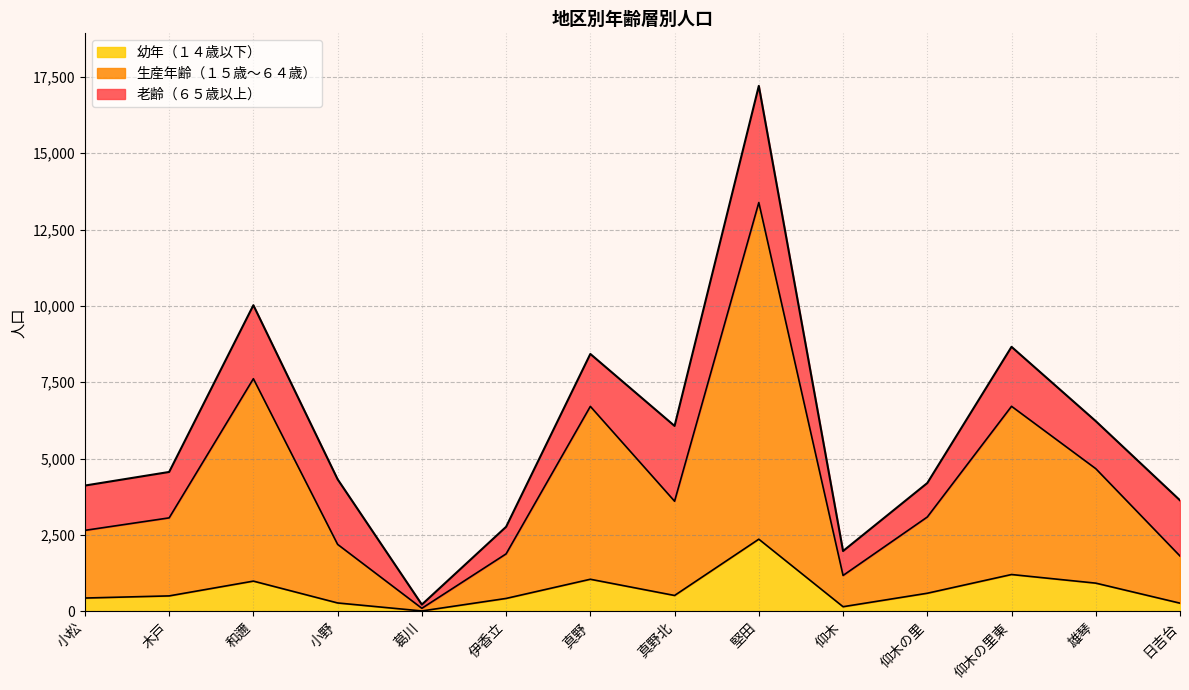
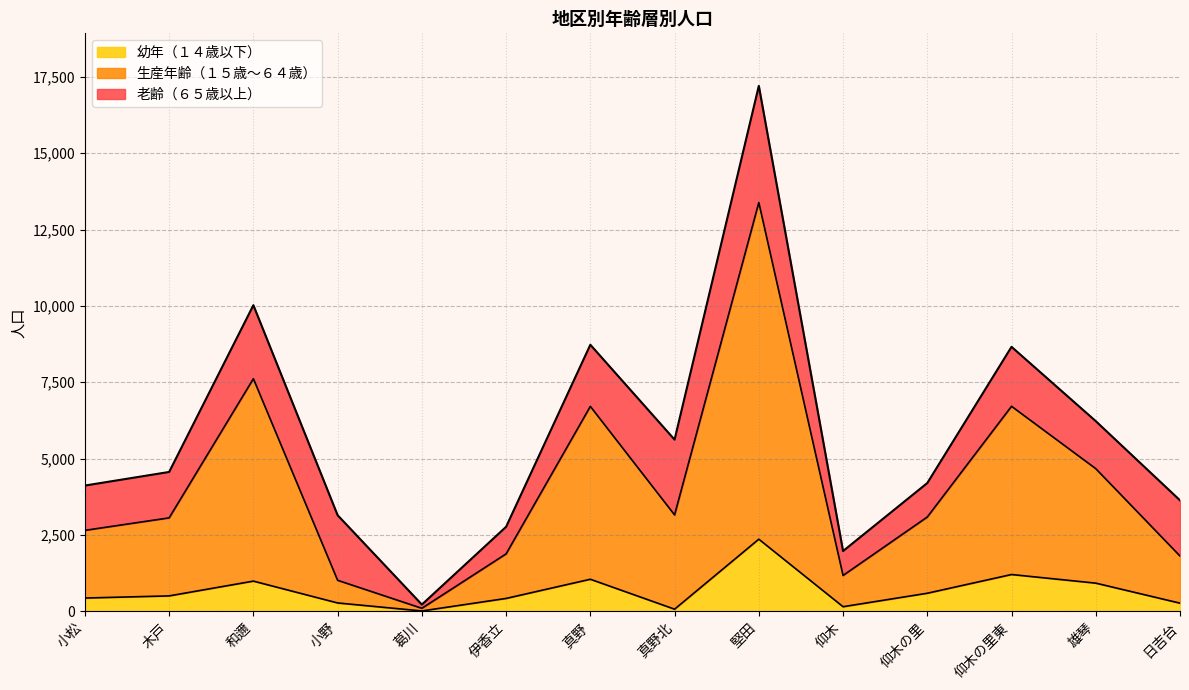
  {
    "幼年（１４歳以下）": {
      "小松": "400",
      "木戸": "500",
      "和邇": "1,000",
      "小野": "300",
      "葛川": "0",
      "伊香立": "400",
      "真野": "1,100",
-     "真野北": "500",
+     "真野北": "100",
      "堅田": "2,400",
      "仰木": "200",
      "仰木の里": "600",
      "仰木の里東": "1,200",
      "雄琴": "900",
      "日吉台": "300"
    },
    "生産年齢（１５歳～６４歳）": {
      "小松": "2,200",
      "木戸": "2,600",
      "和邇": "6,600",
-     "小野": "1,900",
+     "小野": "700",
      "葛川": "100",
      "伊香立": "1,500",
      "真野": "5,700",
      "真野北": "3,100",
      "堅田": "11,000",
      "仰木": "1,000",
      "仰木の里": "2,500",
      "仰木の里東": "5,500",
      "雄琴": "3,700",
      "日吉台": "1,500"
    },
    "老齢（６５歳以上）": {
      "小松": "1,500",
      "木戸": "1,500",
      "和邇": "2,400",
      "小野": "2,100",
      "葛川": "100",
      "伊香立": "900",
-     "真野": "1,700",
+     "真野": "2,000",
      "真野北": "2,500",
      "堅田": "3,800",
      "仰木": "800",
      "仰木の里": "1,100",
      "仰木の里東": "1,900",
      "雄琴": "1,600",
      "日吉台": "1,800"
    }
  }
